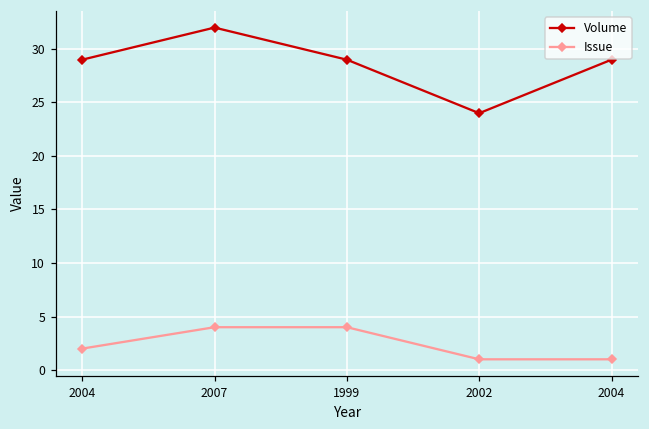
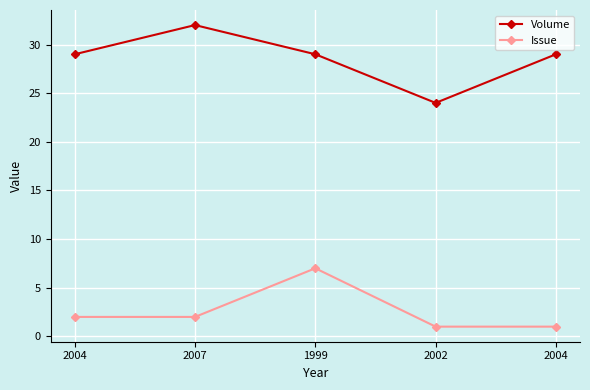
  {
    "Volume": {
      "2007": 32,
      "1999": 29,
      "2002": 24
    },
    "Issue": {
-     "2007": 4,
-     "1999": 4,
+     "2007": 2,
+     "1999": 7,
      "2002": 1
    }
  }
